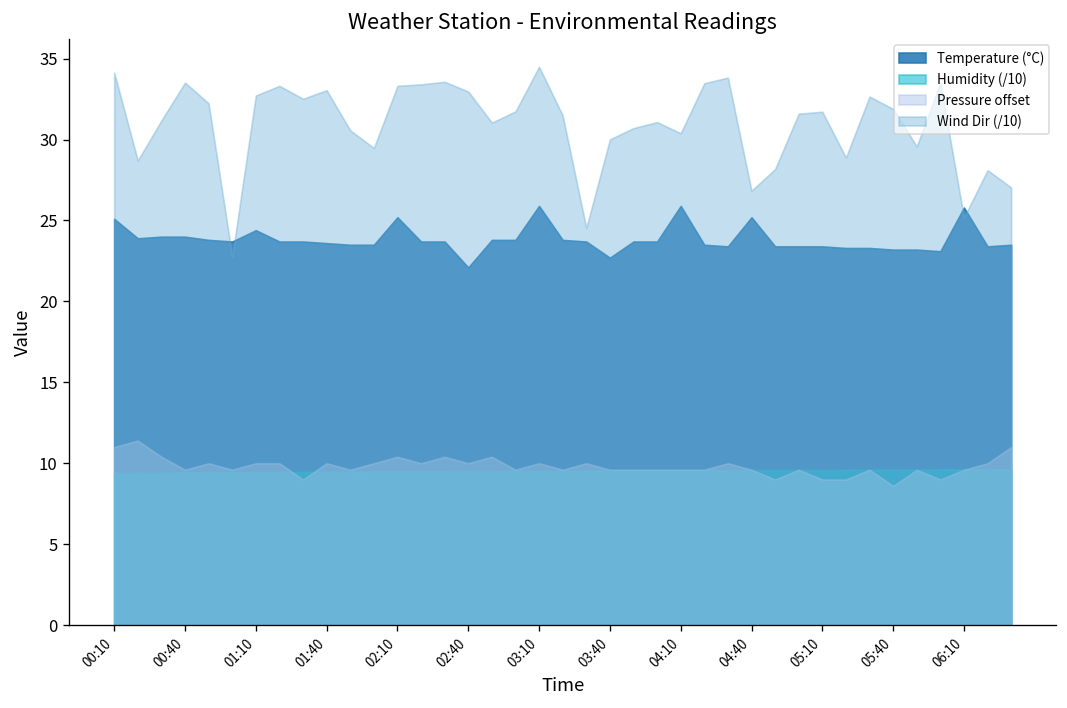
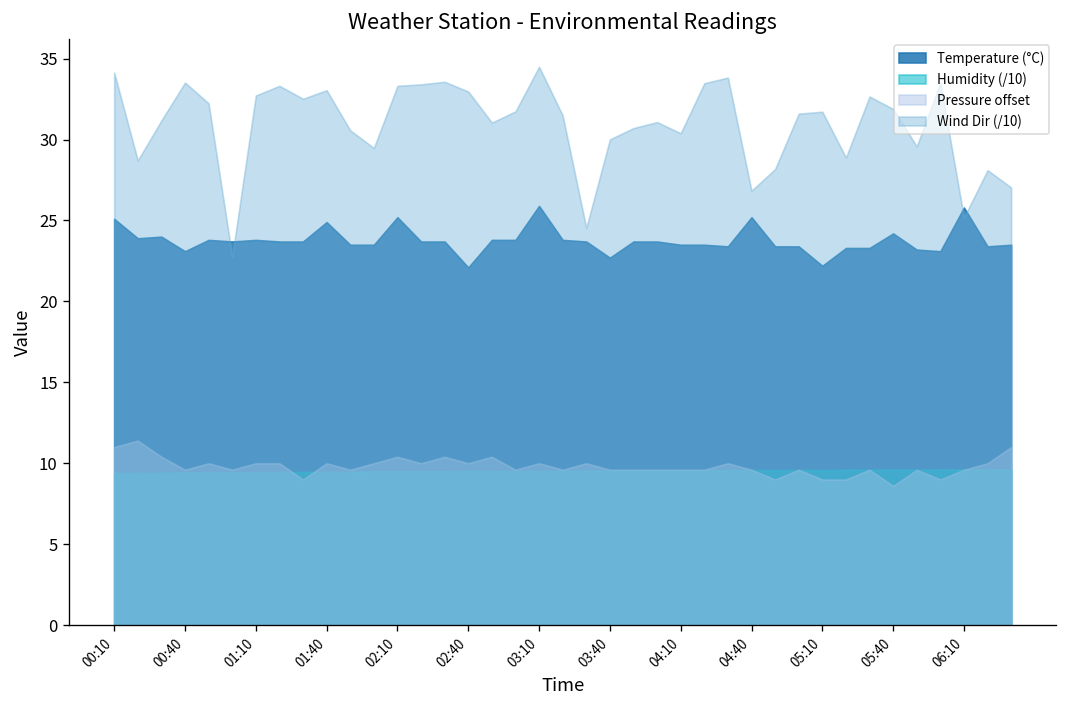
  {
    "Temperature (°C)": {
      "00:10": 25.1,
-     "00:40": 24.0,
-     "01:10": 24.4,
-     "01:40": 23.6,
+     "00:40": 23.1,
+     "01:10": 23.8,
+     "01:40": 24.9,
      "02:10": 25.2,
      "02:40": 22.1,
      "03:10": 25.9,
      "03:40": 22.7,
-     "04:10": 25.9,
+     "04:10": 23.5,
      "04:40": 25.2,
-     "05:10": 23.4,
-     "05:40": 23.2,
+     "05:10": 22.2,
+     "05:40": 24.2,
      "06:10": 25.8
    },
    "Humidity (/10)": {
      "00:10": 9.4,
      "01:10": 9.5,
      "01:40": 9.5,
      "02:10": 9.5,
      "02:40": 9.5,
      "03:10": 9.5,
      "05:10": 9.6,
      "05:40": 9.6
    }
  }
